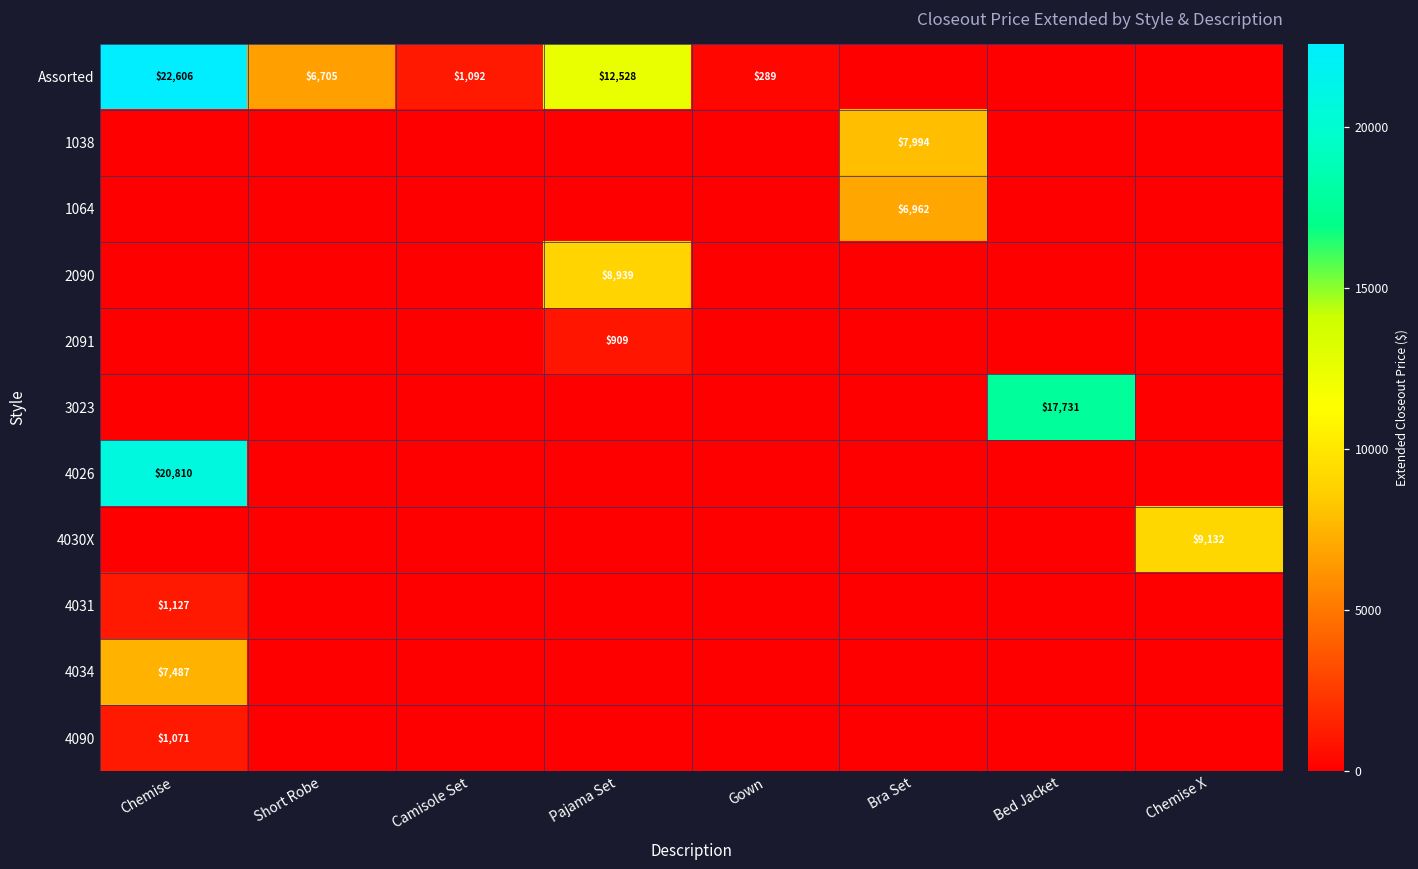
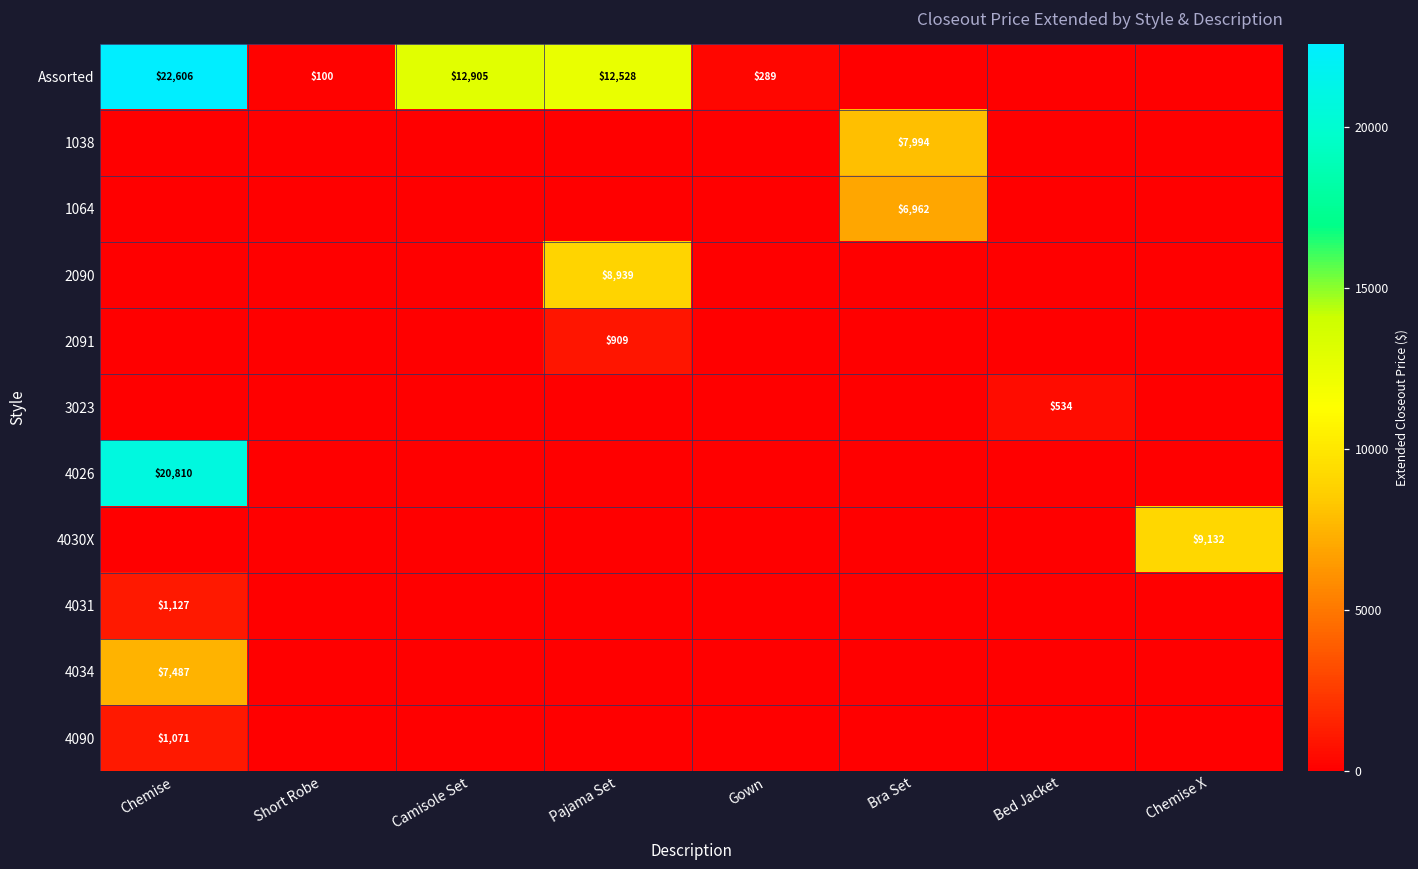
  {
    "Assorted": {
      "Chemise": "$22,606",
-     "Short Robe": "$6,705",
-     "Camisole Set": "$1,092",
+     "Short Robe": "$100",
+     "Camisole Set": "$12,905",
      "Pajama Set": "$12,528",
      "Gown": "$289"
    },
    "1038": {
      "Bra Set": "$7,994"
    },
    "1064": {
      "Bra Set": "$6,962"
    },
    "2090": {
      "Pajama Set": "$8,939"
    },
    "2091": {
      "Pajama Set": "$909"
    },
    "3023": {
-     "Bed Jacket": "$17,731"
+     "Bed Jacket": "$534"
    },
    "4026": {
      "Chemise": "$20,810"
    },
    "4030X": {
      "Chemise X": "$9,132"
    },
    "4031": {
      "Chemise": "$1,127"
    },
    "4034": {
      "Chemise": "$7,487"
    },
    "4090": {
      "Chemise": "$1,071"
    }
  }
